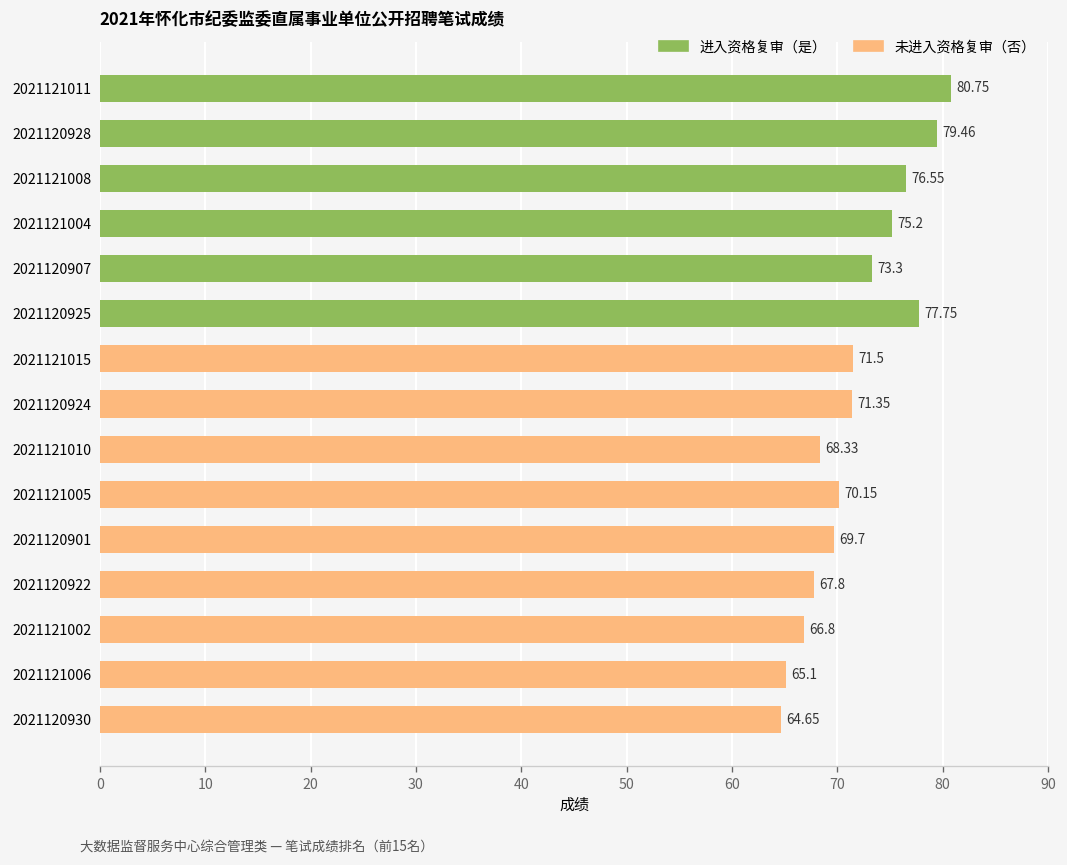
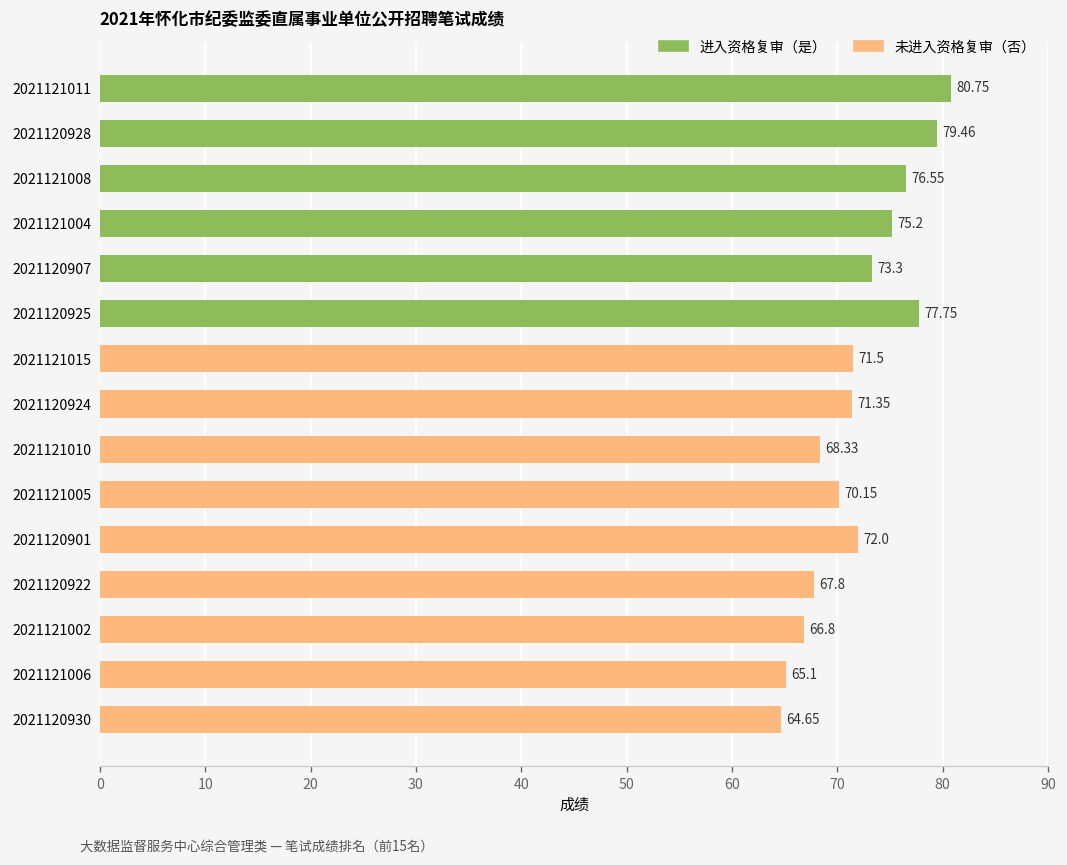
  {
    "进入资格复审（是）": {
      "2021121011": 80.75,
      "2021120928": 79.46,
      "2021121008": 76.55,
      "2021121004": 75.2,
      "2021120907": 73.3,
      "2021120925": 77.75
    },
    "未进入资格复审（否）": {
      "2021121015": 71.5,
      "2021120924": 71.35,
      "2021121010": 68.33,
      "2021121005": 70.15,
-     "2021120901": 69.7,
+     "2021120901": 72.0,
      "2021120922": 67.8,
      "2021121002": 66.8,
      "2021121006": 65.1,
      "2021120930": 64.65
    }
  }
